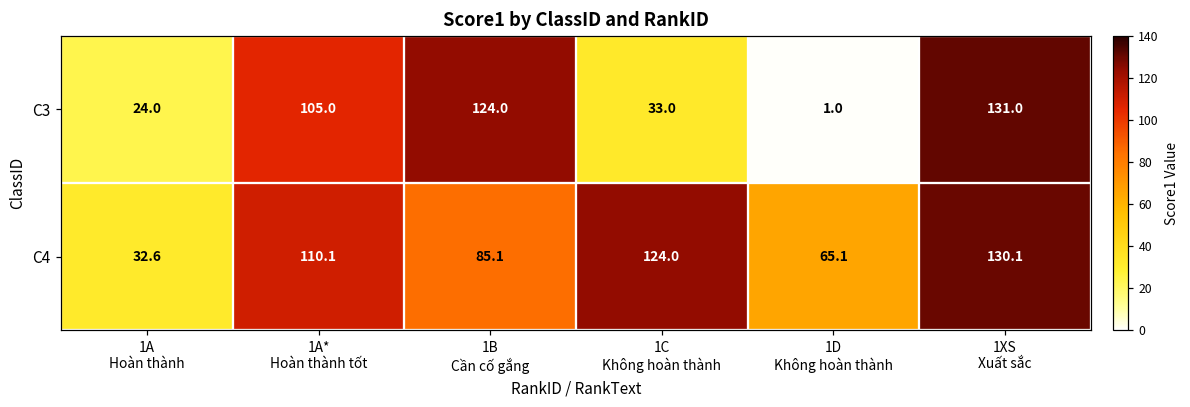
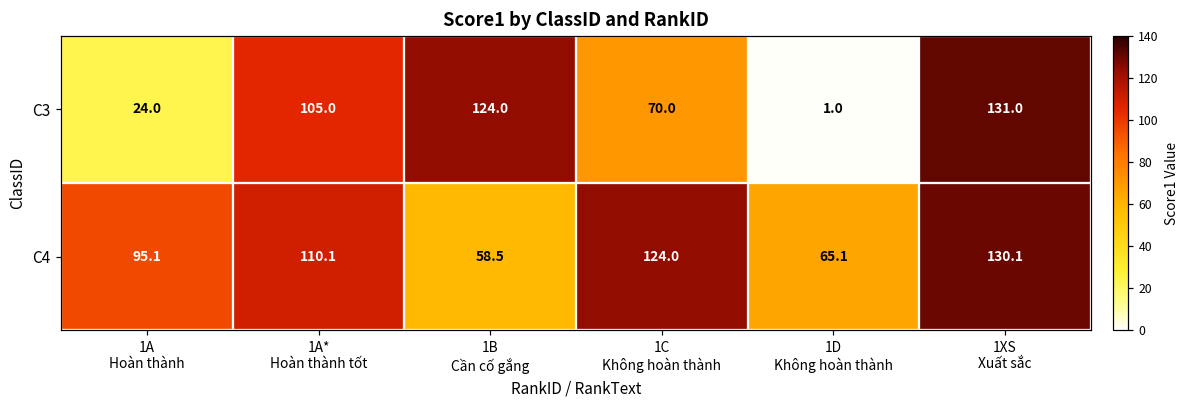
  {
    "C3": {
      "1A Hoàn thành": 24.0,
      "1A* Hoàn thành tốt": 105.0,
      "1B Cần cố gắng": 124.0,
-     "1C Không hoàn thành": 33.0,
+     "1C Không hoàn thành": 70.0,
      "1D Không hoàn thành": 1.0,
      "1XS Xuất sắc": 131.0
    },
    "C4": {
-     "1A Hoàn thành": 32.6,
+     "1A Hoàn thành": 95.1,
      "1A* Hoàn thành tốt": 110.1,
-     "1B Cần cố gắng": 85.1,
+     "1B Cần cố gắng": 58.5,
      "1C Không hoàn thành": 124.0,
      "1D Không hoàn thành": 65.1,
      "1XS Xuất sắc": 130.1
    }
  }
